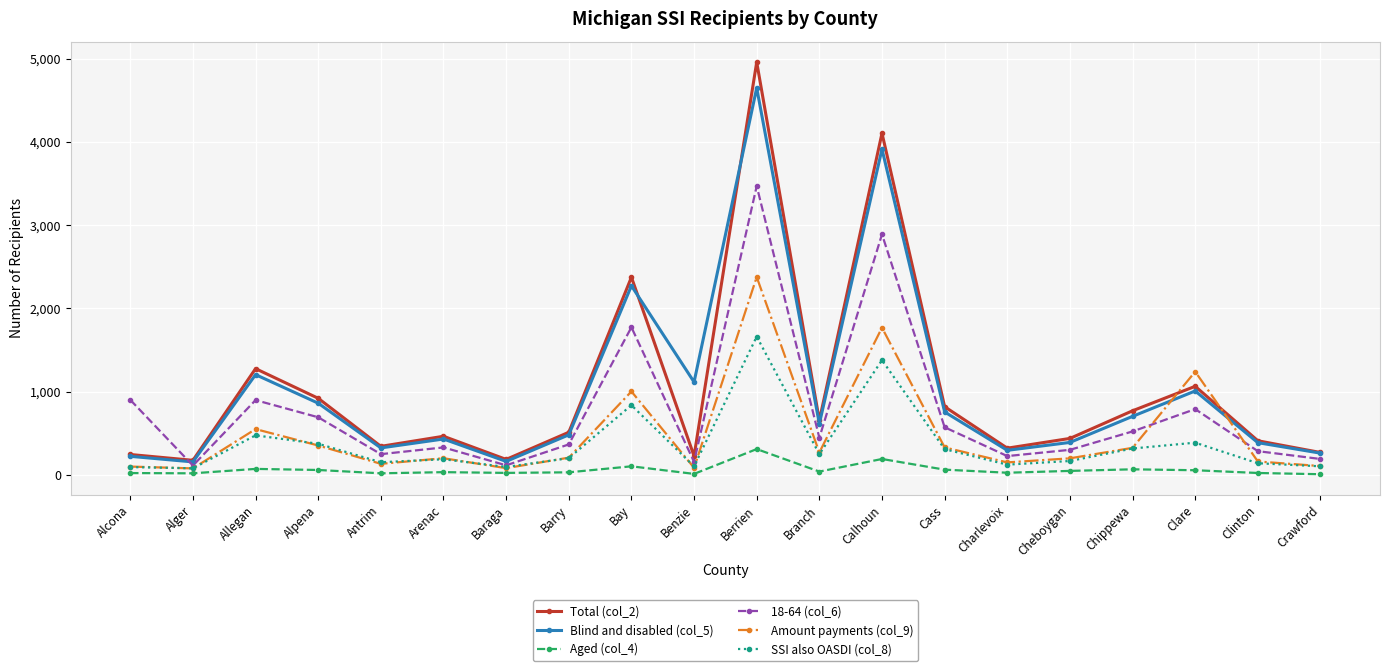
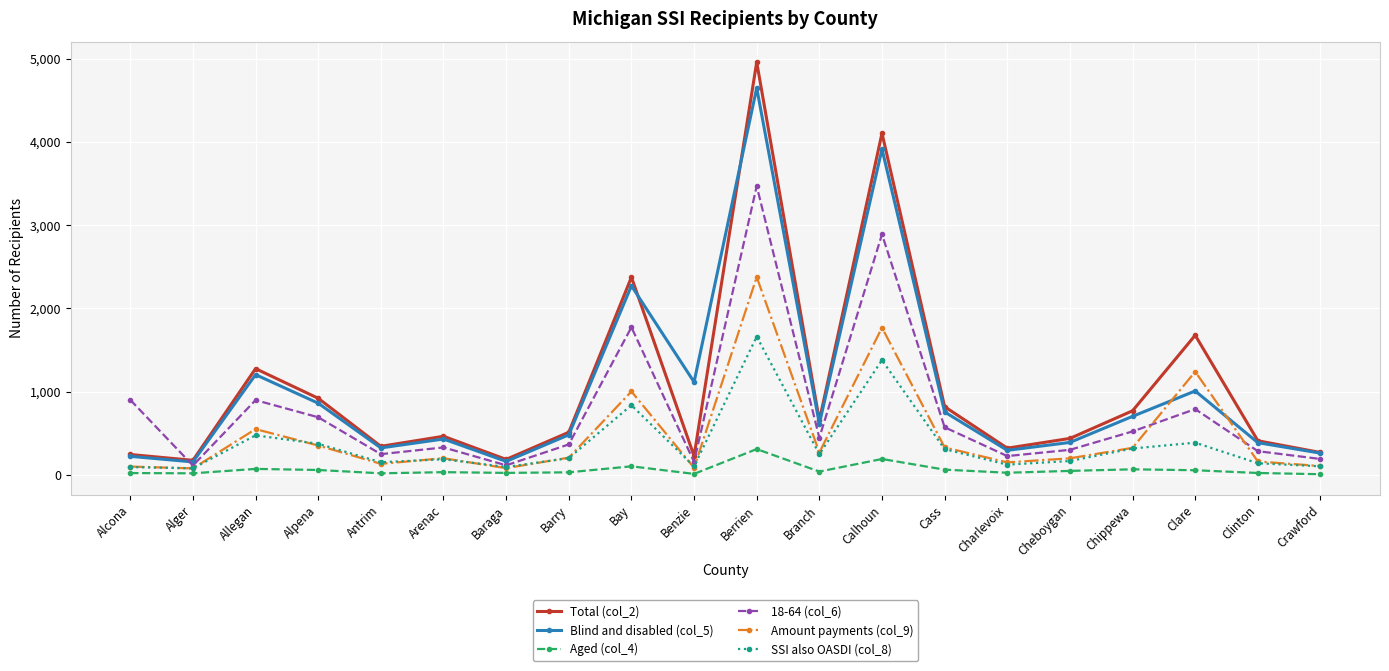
  {
    "Total (col_2)": {
      "Allegan": "1,300",
      "Alpena": "900",
      "Arenac": "500",
      "Barry": "500",
      "Bay": "2,400",
      "Benzie": "200",
      "Berrien": "5,000",
      "Branch": "700",
      "Calhoun": "4,100",
      "Cass": "800",
      "Cheboygan": "400",
      "Chippewa": "800",
-     "Clare": "1,100"
+     "Clare": "1,700"
    },
    "Blind and disabled (col_5)": {
      "Allegan": "1,200",
      "Alpena": "900",
      "Arenac": "400",
      "Barry": "500",
      "Bay": "2,300",
      "Benzie": "1,100",
      "Berrien": "4,600",
      "Branch": "600",
      "Calhoun": "3,900",
      "Cass": "800",
      "Cheboygan": "400",
      "Chippewa": "700",
      "Clare": "1,000"
    },
    "18-64 (col_6)": {
      "Alcona": "900",
      "Alger": "100",
      "Allegan": "900",
      "Alpena": "700",
      "Antrim": "200",
      "Arenac": "300",
      "Barry": "400",
      "Bay": "1,800",
      "Benzie": "200",
      "Berrien": "3,500",
      "Branch": "400",
      "Calhoun": "2,900",
      "Cass": "600",
      "Charlevoix": "200",
      "Cheboygan": "300",
      "Chippewa": "500",
      "Clare": "800",
      "Clinton": "300",
      "Crawford": "200"
    },
    "Amount payments (col_9)": {
      "Allegan": "600",
      "Bay": "1,000",
      "Berrien": "2,400",
      "Calhoun": "1,800",
      "Cheboygan": "200",
      "Clare": "1,200"
    }
  }
